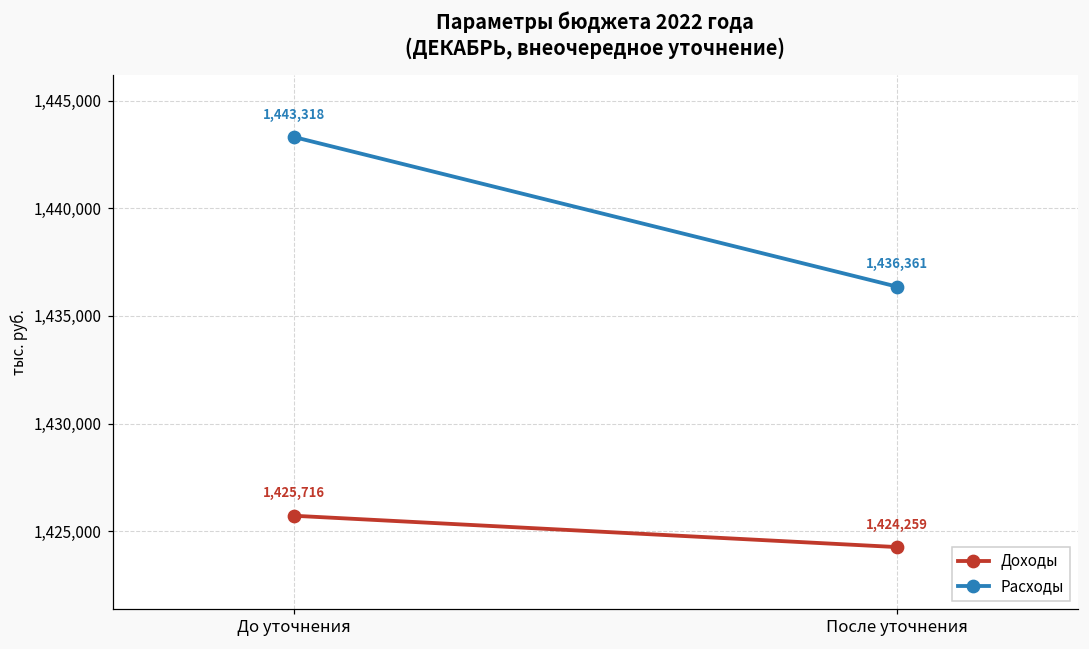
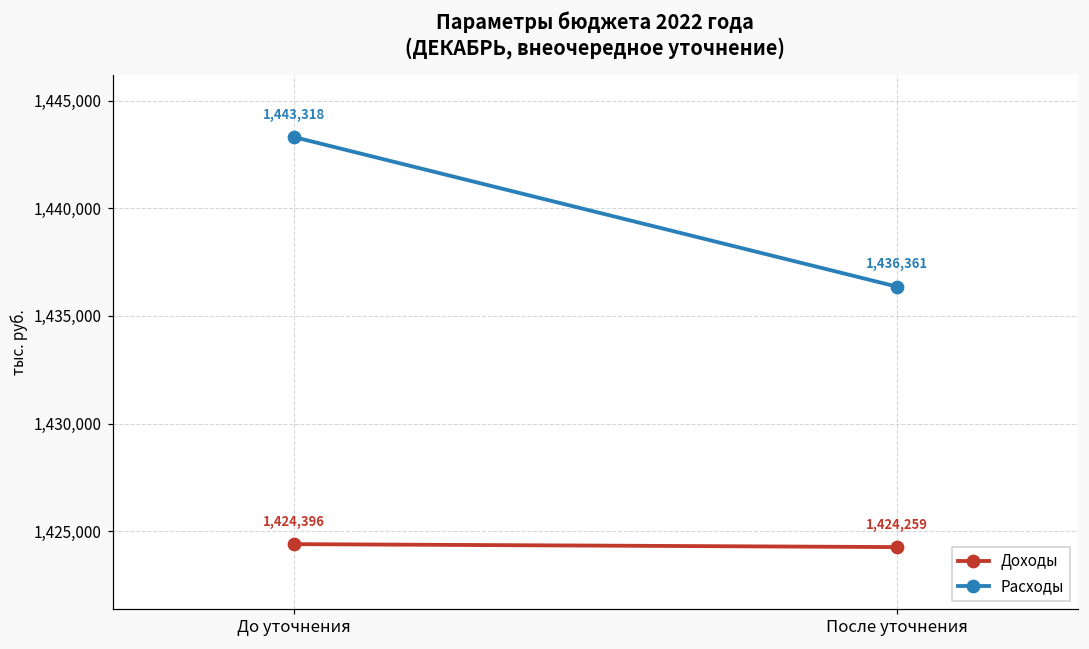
  {
    "Доходы": {
-     "До уточнения": "1,425,716",
+     "До уточнения": "1,424,396",
      "После уточнения": "1,424,259"
    },
    "Расходы": {
      "До уточнения": "1,443,318",
      "После уточнения": "1,436,361"
    }
  }
